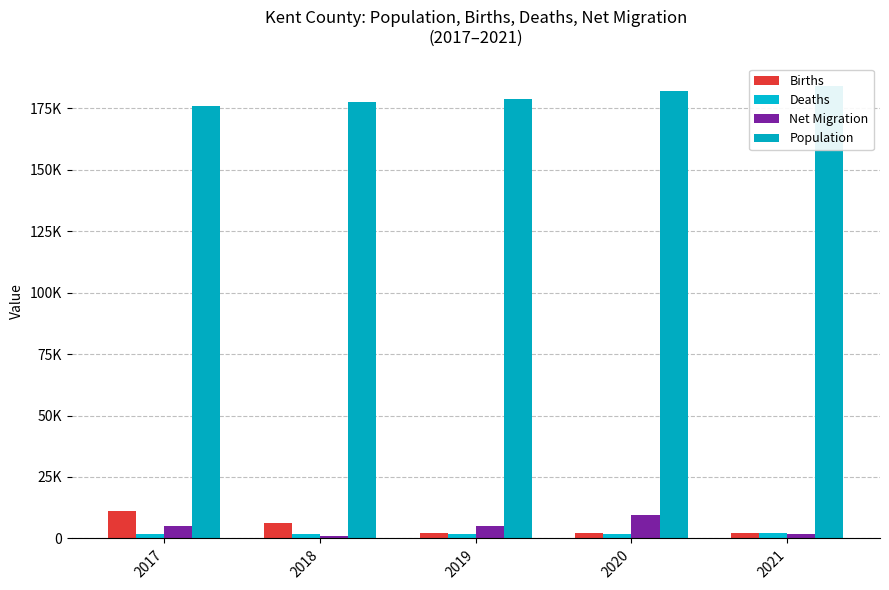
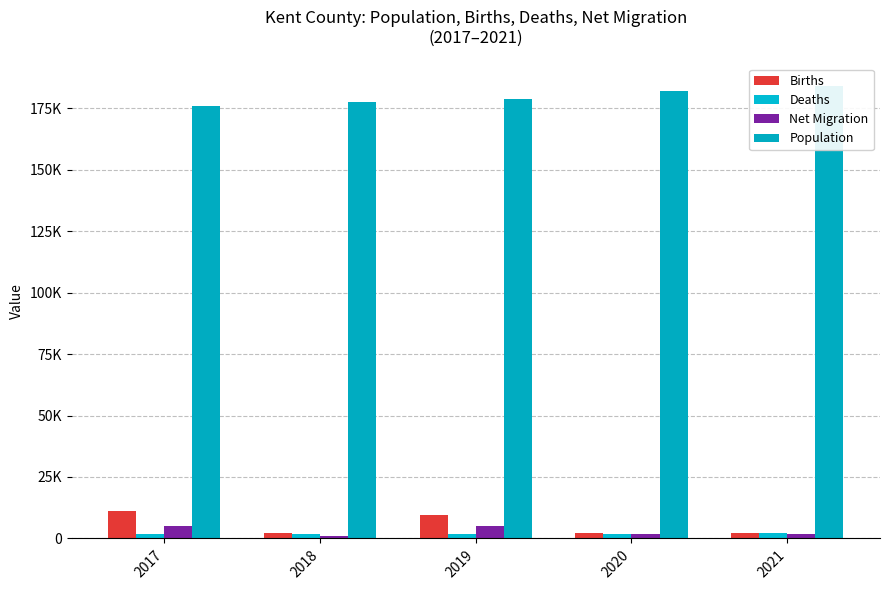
  {
    "Births": {
      "2017": 11000,
-     "2018": 6000,
-     "2019": 2000,
+     "2018": 2000,
+     "2019": 10000,
      "2020": 2000,
      "2021": 2000
    },
    "Net Migration": {
      "2017": 5000,
      "2019": 5000,
-     "2020": 10000,
+     "2020": 2000,
      "2021": 2000
    }
  }
